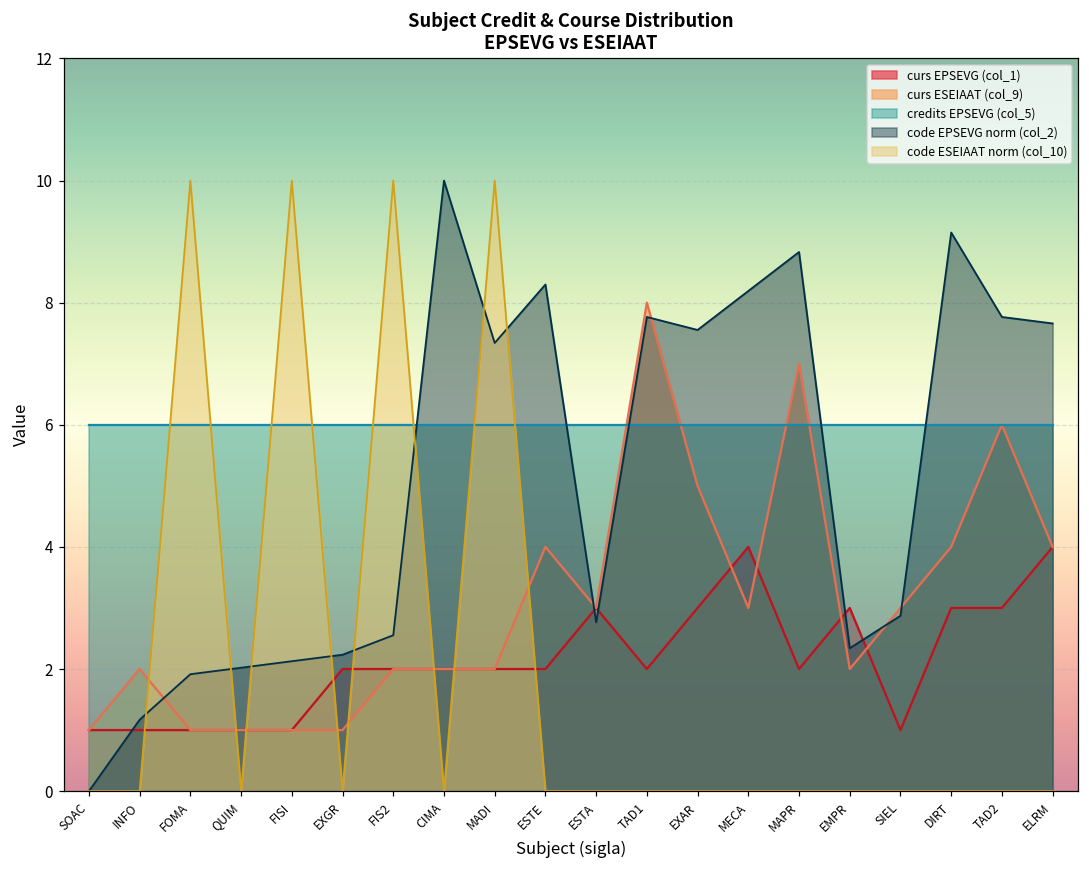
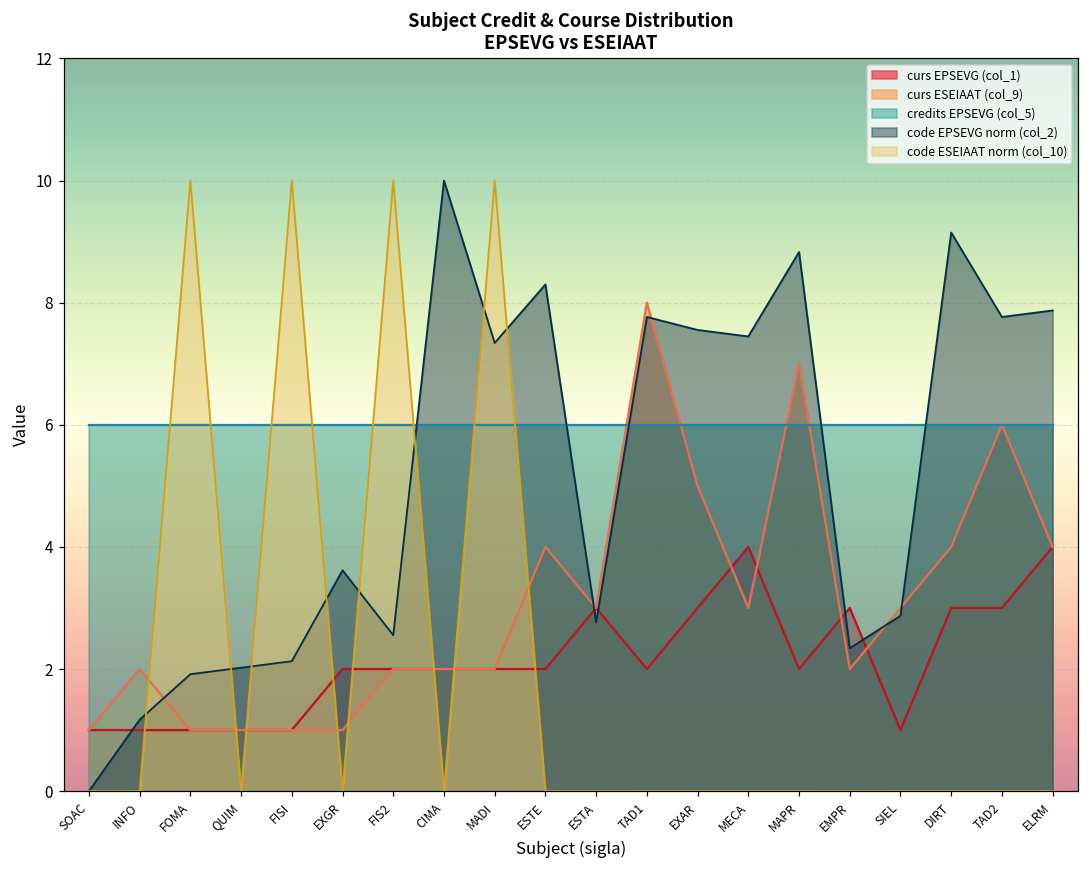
  {
    "curs EPSEVG (col_1)": {
      "INFO": 1.0,
      "EXGR": 2.0,
      "ESTE": 2.0,
      "TAD1": 2.0,
      "EXAR": 3.0,
      "MECA": 4.0,
      "MAPR": 2.0,
      "EMPR": 3.0,
      "SIEL": 1.0,
      "DIRT": 3.0,
      "TAD2": 3.0
    },
    "credits EPSEVG (col_5)": {
      "SOAC": 6.0,
      "INFO": 6.0,
      "FOMA": 6.0,
      "QUIM": 6.0,
      "FISI": 6.0,
      "EXGR": 6.0,
      "FIS2": 6.0,
      "CIMA": 6.0,
      "MADI": 6.0,
      "ESTE": 6.0,
      "ESTA": 6.0,
      "TAD1": 6.0,
      "EXAR": 6.0,
      "MECA": 6.0,
      "MAPR": 6.0,
      "EMPR": 6.0,
      "SIEL": 6.0,
      "DIRT": 6.0,
      "ELRM": 6.0
    },
    "code EPSEVG norm (col_2)": {
      "INFO": 1.2,
      "FOMA": 1.9,
      "QUIM": 2.0,
      "FISI": 2.1,
-     "EXGR": 2.2,
+     "EXGR": 3.6,
      "FIS2": 2.6,
      "CIMA": 10.0,
      "MADI": 7.3,
      "ESTE": 8.3,
      "ESTA": 2.8,
      "TAD1": 7.8,
      "EXAR": 7.6,
-     "MECA": 8.2,
+     "MECA": 7.4,
      "MAPR": 8.8,
      "EMPR": 2.3,
      "SIEL": 2.9,
      "DIRT": 9.1,
      "TAD2": 7.8,
-     "ELRM": 7.7
+     "ELRM": 7.9
    }
  }
